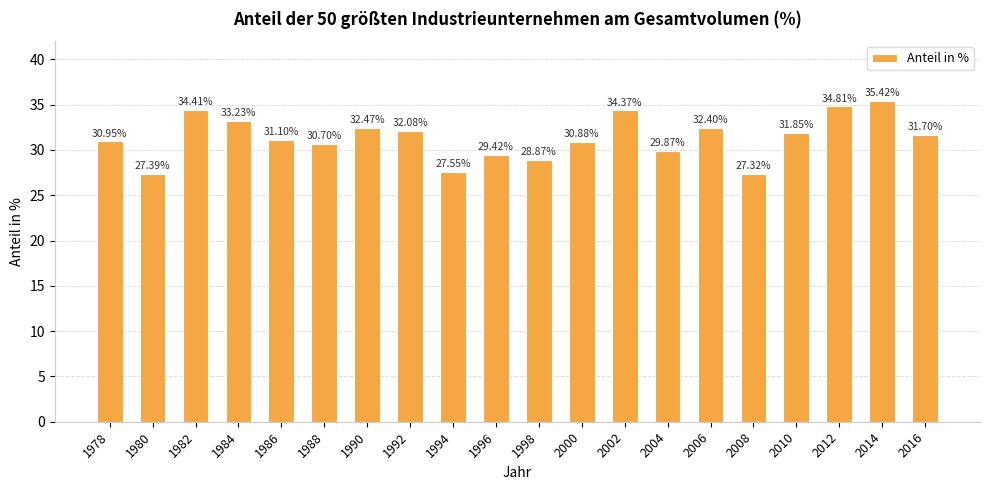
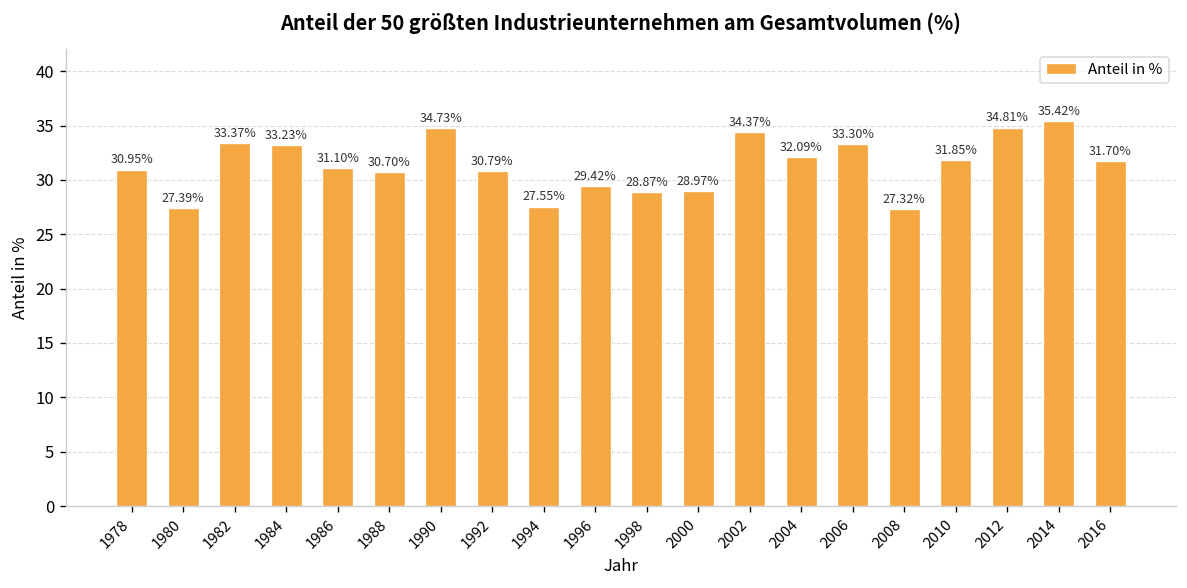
  {
    "1978": "30.95%",
    "1980": "27.39%",
-   "1982": "34.41%",
+   "1982": "33.37%",
    "1984": "33.23%",
    "1986": "31.10%",
    "1988": "30.70%",
-   "1990": "32.47%",
-   "1992": "32.08%",
+   "1990": "34.73%",
+   "1992": "30.79%",
    "1994": "27.55%",
    "1996": "29.42%",
    "1998": "28.87%",
-   "2000": "30.88%",
+   "2000": "28.97%",
    "2002": "34.37%",
-   "2004": "29.87%",
-   "2006": "32.40%",
+   "2004": "32.09%",
+   "2006": "33.30%",
    "2008": "27.32%",
    "2010": "31.85%",
    "2012": "34.81%",
    "2014": "35.42%",
    "2016": "31.70%"
  }
